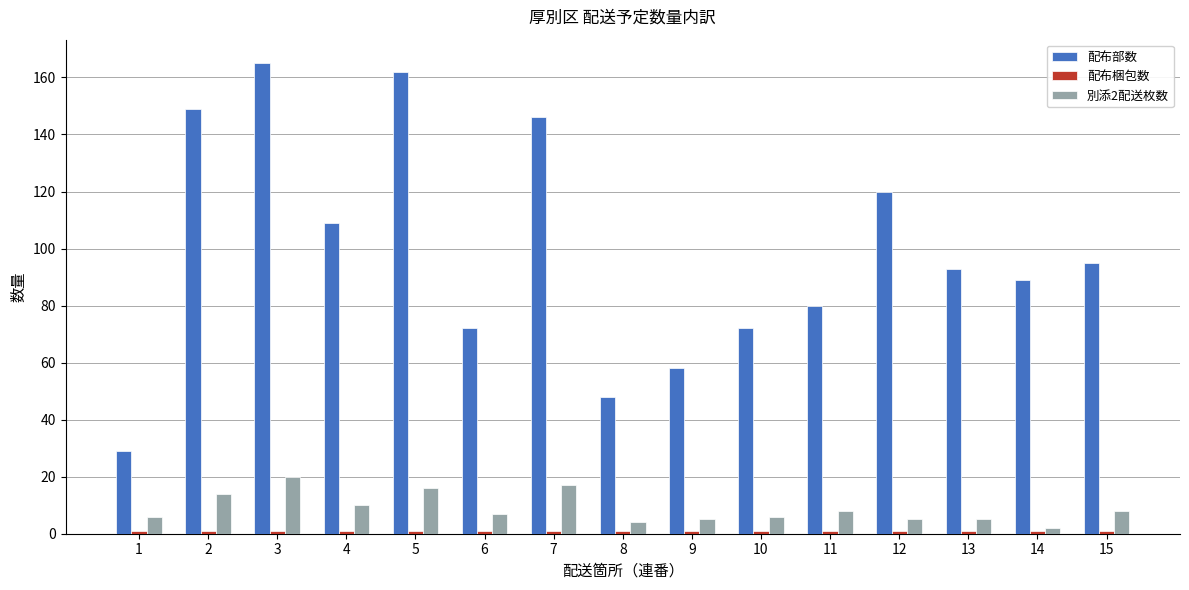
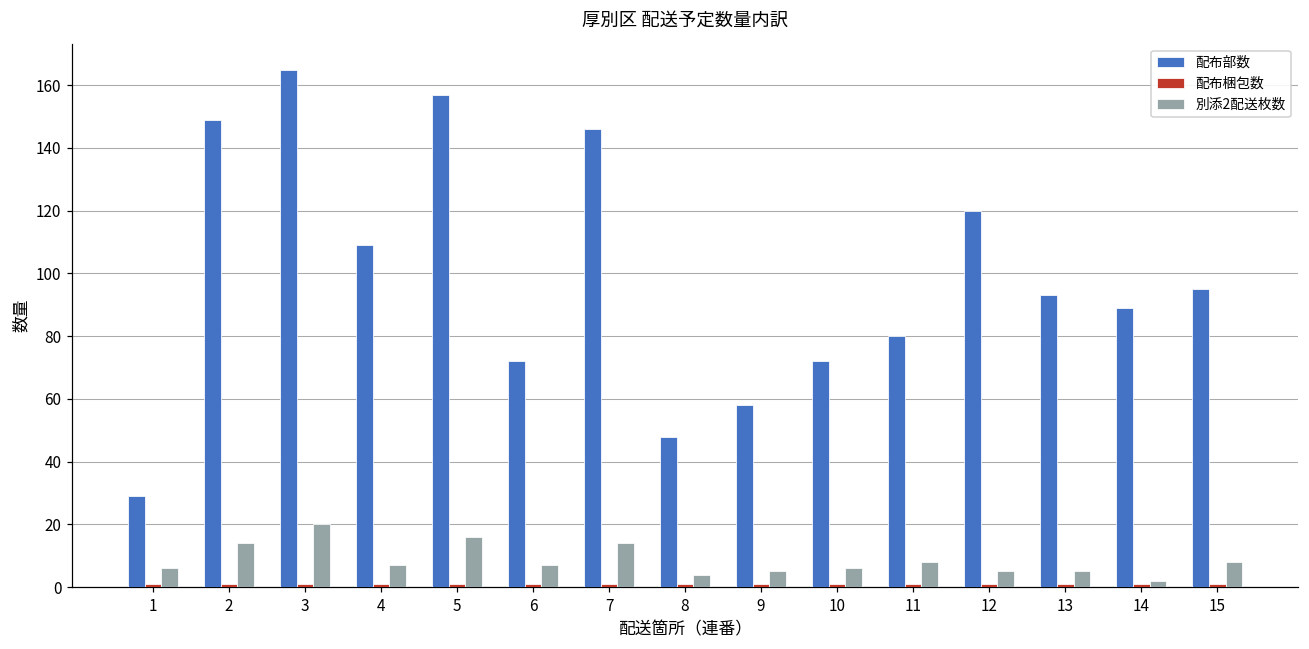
  {
    "配布部数": {
      "1": 29,
      "2": 149,
      "3": 165,
      "4": 109,
-     "5": 162,
+     "5": 157,
      "6": 72,
      "7": 146,
      "8": 48,
      "9": 58,
      "10": 72,
      "11": 80,
      "12": 120,
      "13": 93,
      "14": 89,
      "15": 95
    },
    "配布梱包数": {
      "1": 1,
      "2": 1,
      "3": 1,
      "4": 1,
      "5": 1,
      "6": 1,
      "7": 1,
      "8": 1,
      "9": 1,
      "10": 1,
      "11": 1,
      "12": 1,
      "13": 1,
      "14": 1,
      "15": 1
    },
    "別添2配送枚数": {
      "1": 6,
      "2": 14,
      "3": 20,
-     "4": 10,
+     "4": 7,
      "5": 16,
      "6": 7,
-     "7": 17,
+     "7": 14,
      "8": 4,
      "9": 5,
      "10": 6,
      "11": 8,
      "12": 5,
      "13": 5,
      "14": 2,
      "15": 8
    }
  }
